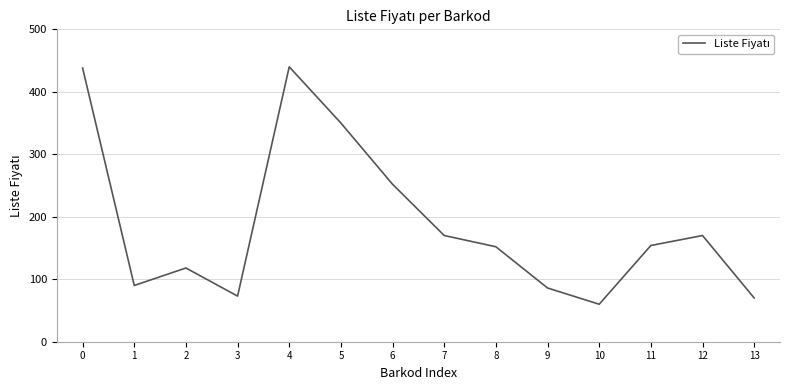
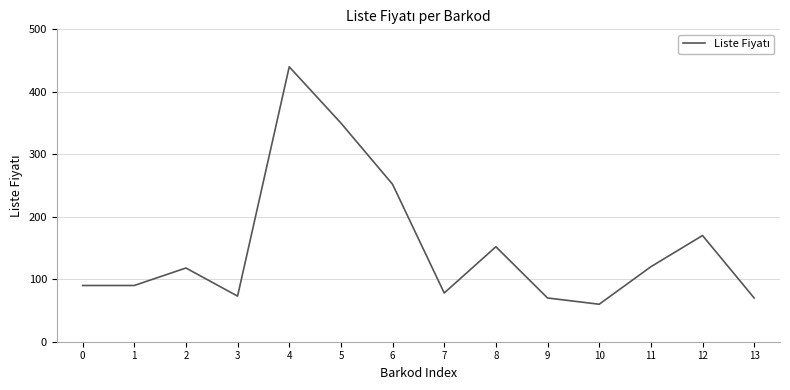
  {
-   "0": 440,
+   "0": 90,
    "1": 90,
    "2": 120,
    "3": 70,
    "4": 440,
    "5": 350,
    "6": 250,
-   "7": 170,
+   "7": 80,
    "8": 150,
-   "9": 90,
+   "9": 70,
    "10": 60,
-   "11": 150,
+   "11": 120,
    "12": 170,
    "13": 70
  }
